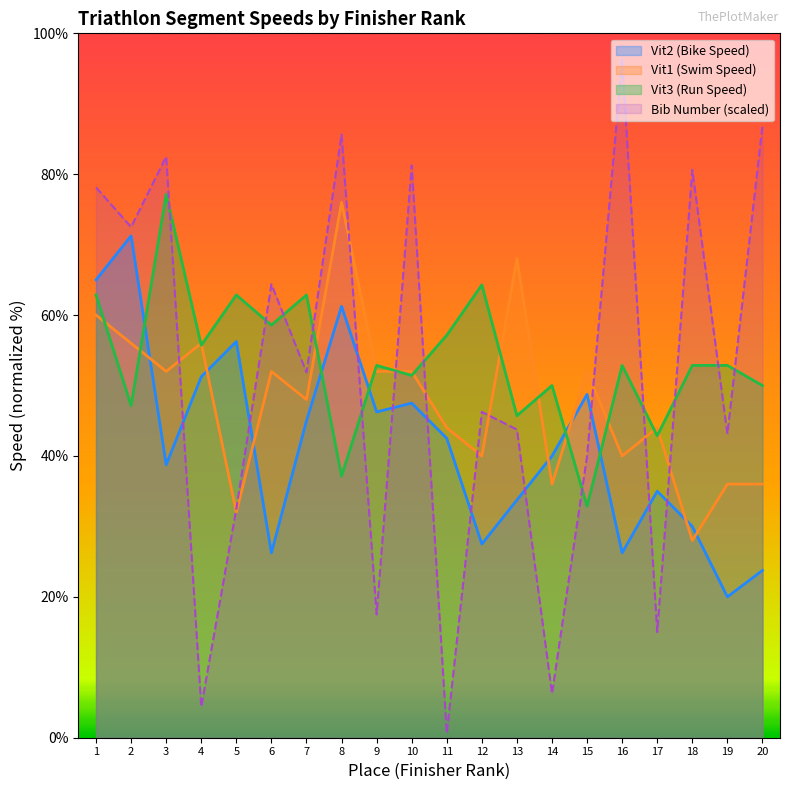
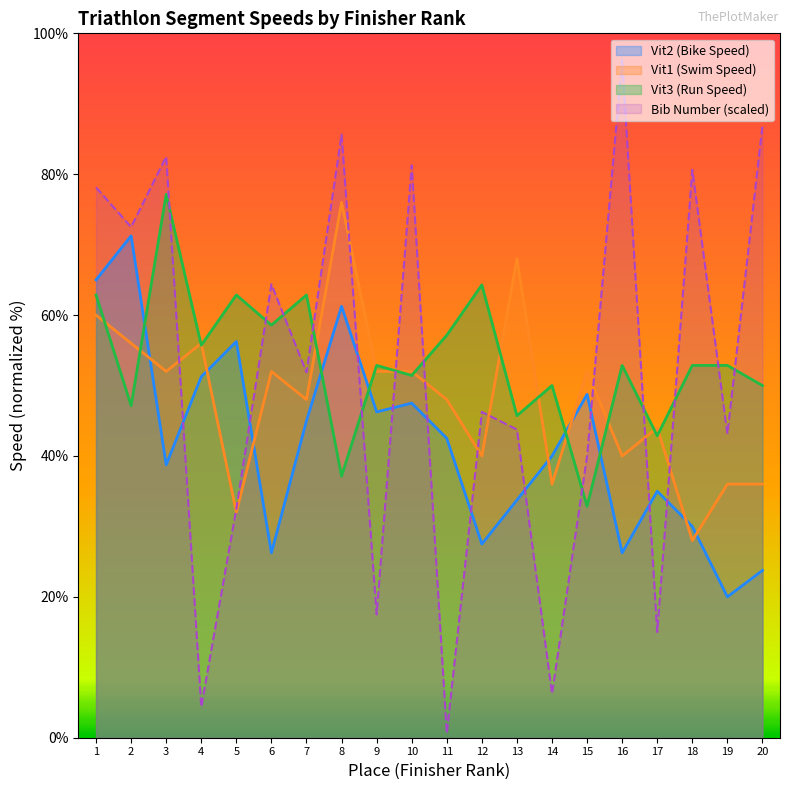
  {
    "Vit2 (Bike Speed)": {
      "1": "65%",
      "2": "71%",
      "3": "39%",
      "4": "51%",
      "5": "56%",
      "6": "26%",
      "7": "45%",
      "8": "61%",
      "9": "46%",
      "10": "48%",
      "11": "42%",
      "12": "27%",
      "13": "34%",
      "14": "40%",
      "15": "49%",
      "16": "26%",
      "17": "35%",
      "18": "30%",
      "19": "20%",
      "20": "24%"
    },
    "Vit1 (Swim Speed)": {
      "1": "60%",
      "2": "56%",
      "3": "52%",
      "5": "32%",
      "6": "52%",
      "7": "48%",
      "8": "76%",
      "9": "52%",
      "10": "52%",
-     "11": "44%",
+     "11": "48%",
      "12": "40%",
      "13": "68%",
      "14": "36%",
      "15": "52%",
      "16": "40%",
      "17": "44%",
      "18": "28%",
      "19": "36%",
      "20": "36%"
    },
    "Vit3 (Run Speed)": {
      "1": "63%",
      "2": "47%",
      "3": "77%",
      "5": "63%",
      "6": "59%",
      "7": "63%",
      "8": "37%",
      "9": "53%",
      "10": "51%",
      "11": "57%",
      "12": "64%",
      "13": "46%",
      "14": "50%",
      "15": "33%",
      "16": "53%",
      "17": "43%",
      "18": "53%",
      "19": "53%",
      "20": "50%"
    },
    "Bib Number (scaled)": {
      "1": "78%",
      "2": "73%",
      "3": "83%",
      "4": "4%",
      "5": "33%",
      "6": "64%",
      "7": "52%",
      "8": "86%",
      "9": "18%",
      "10": "81%",
      "11": "1%",
      "12": "46%",
      "13": "44%",
      "14": "6%",
      "15": "40%",
      "17": "15%",
      "18": "81%",
      "19": "43%",
      "20": "87%"
    }
  }
